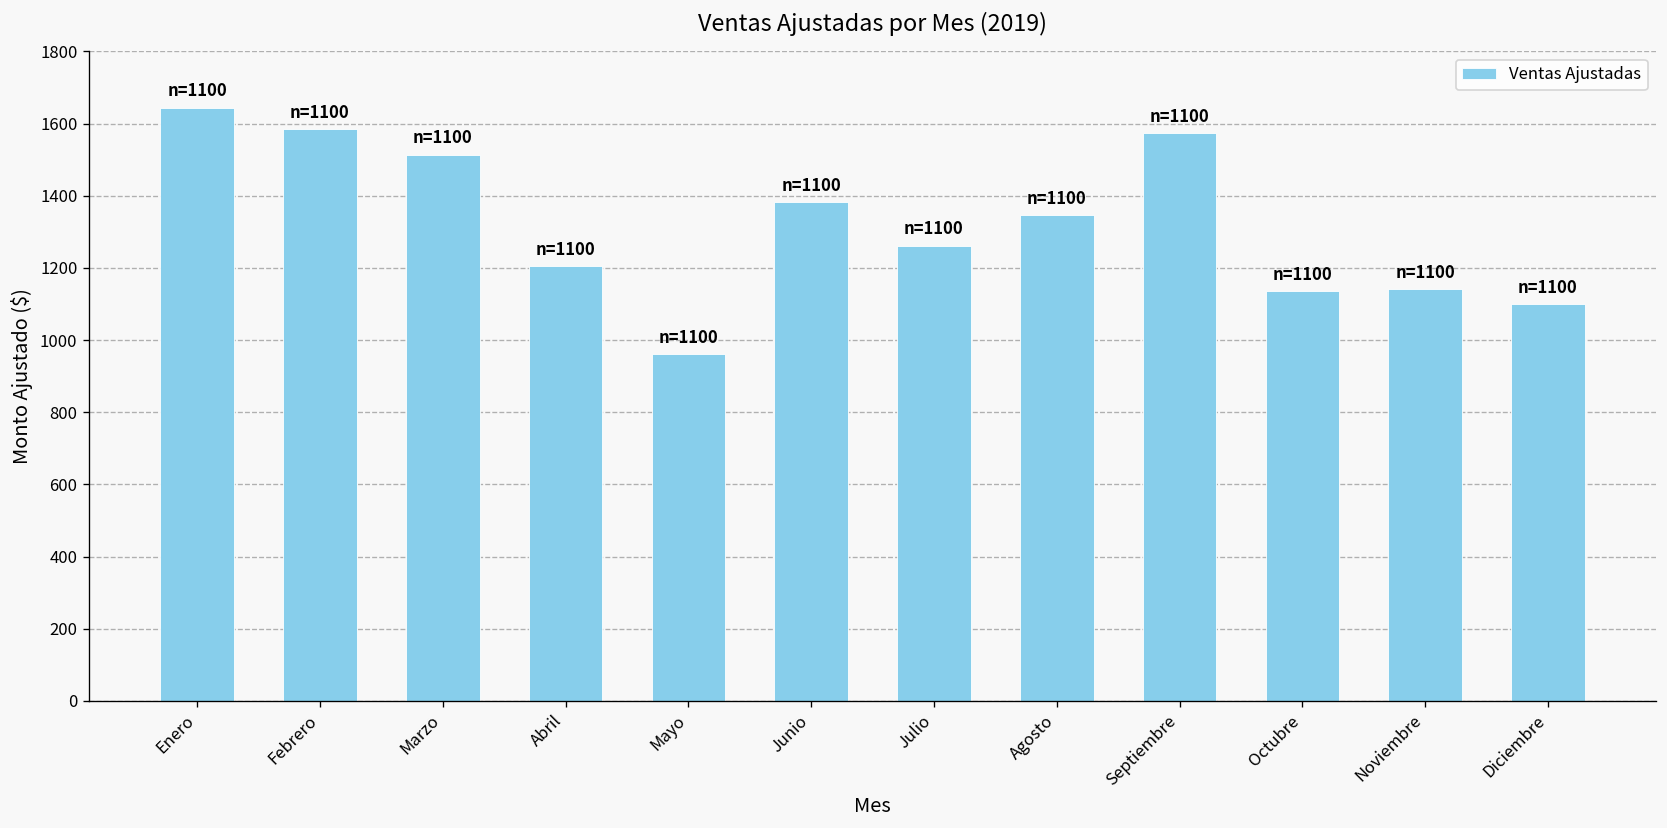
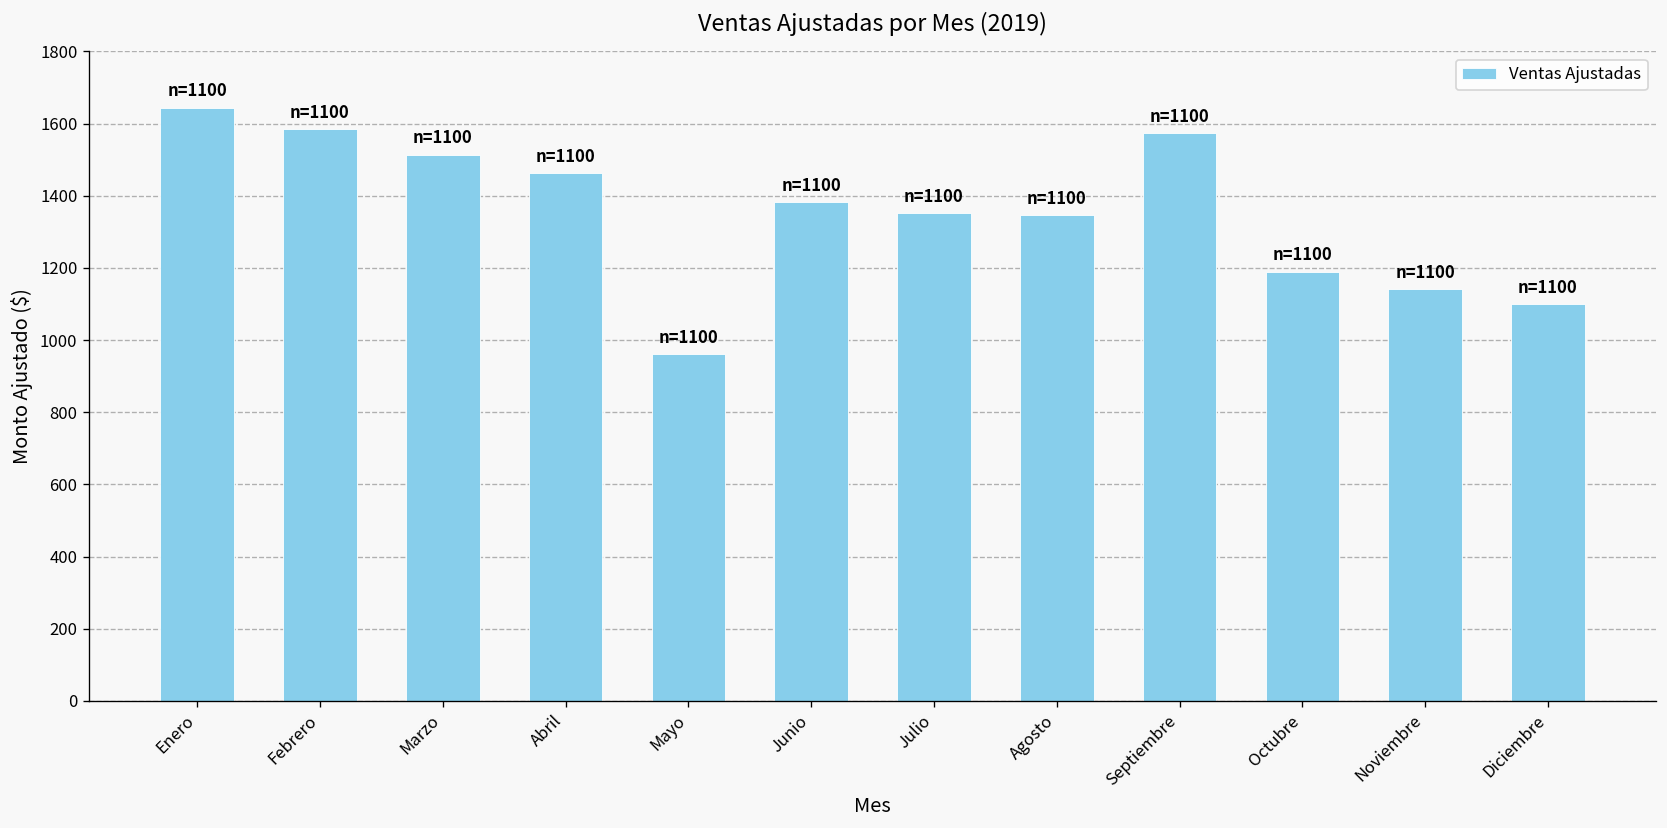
  {
-   "Abril": 1200,
-   "Julio": 1260,
-   "Octubre": 1140
+   "Abril": 1460,
+   "Julio": 1350,
+   "Octubre": 1190
  }
